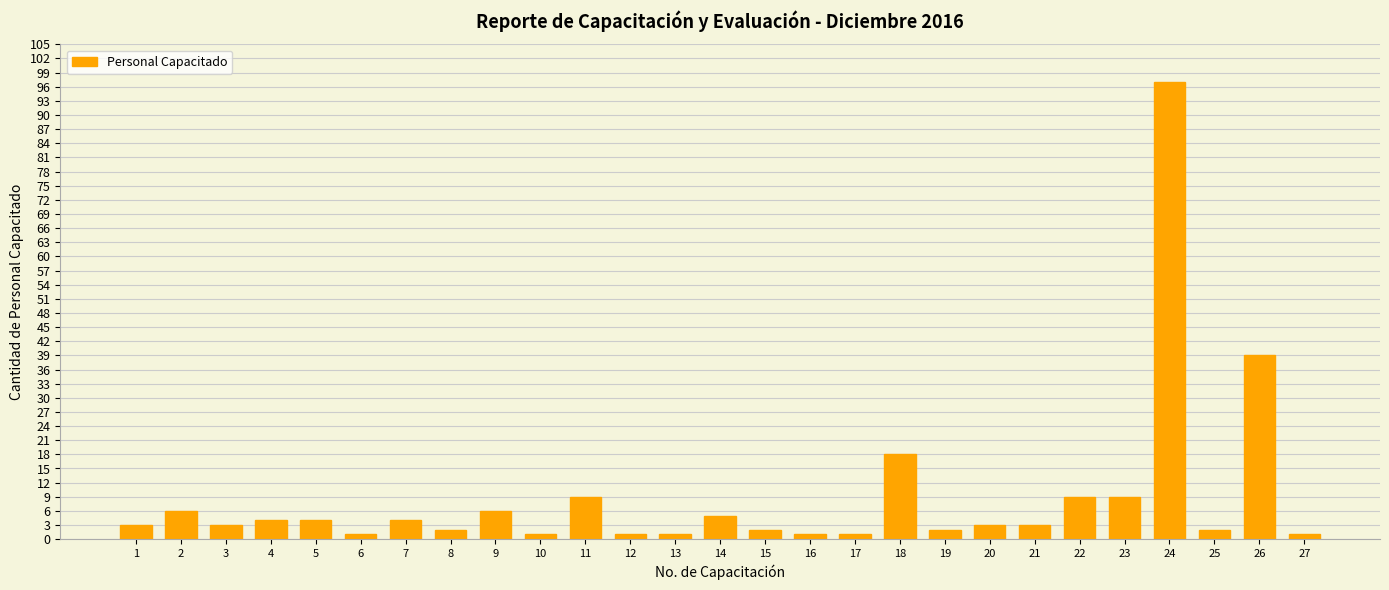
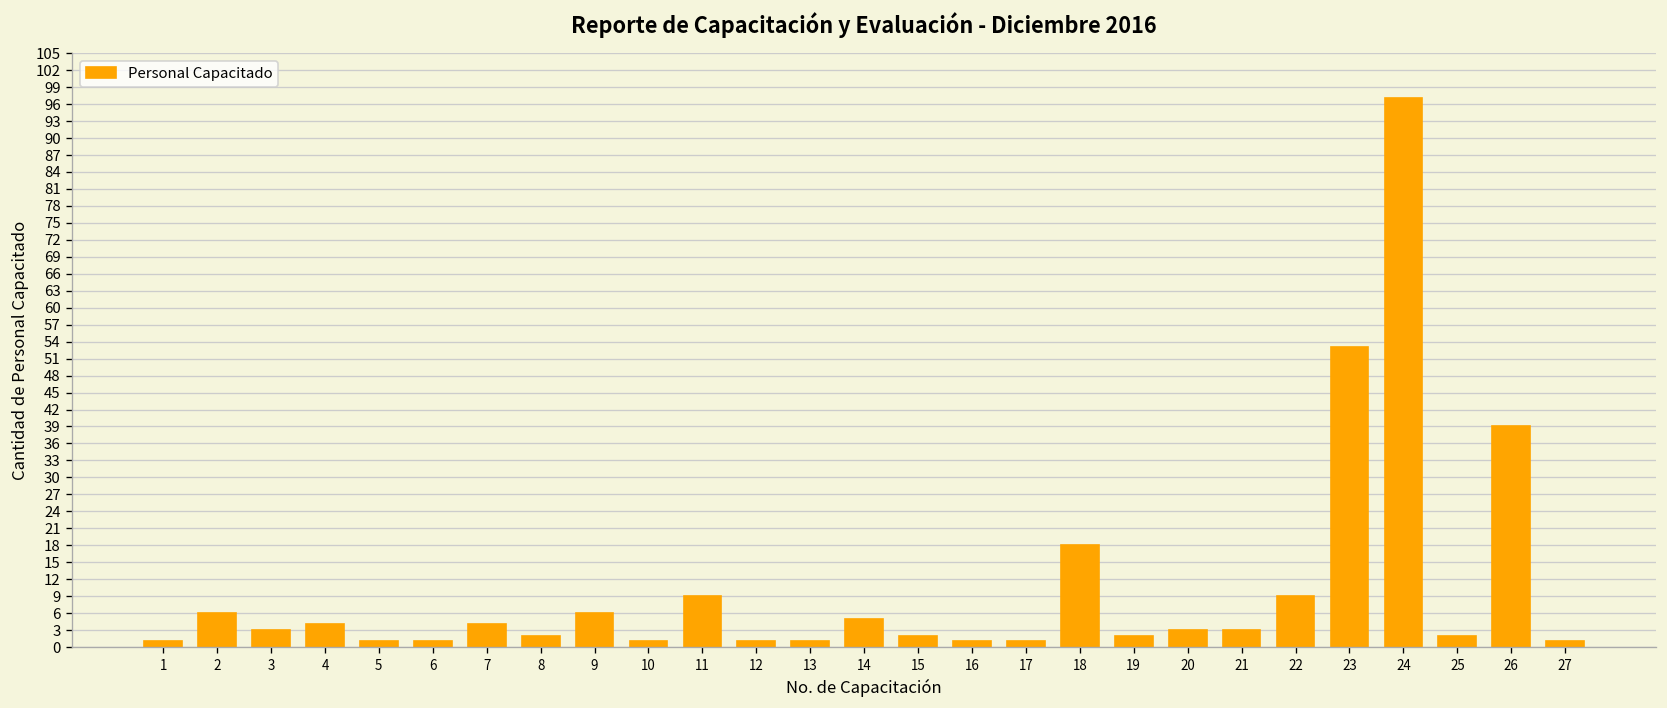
  {
-   "1": 3,
+   "1": 1,
    "2": 6,
    "3": 3,
    "4": 4,
-   "5": 4,
+   "5": 1,
    "6": 1,
    "7": 4,
    "8": 2,
    "9": 6,
    "10": 1,
    "11": 9,
    "12": 1,
    "13": 1,
    "14": 5,
    "15": 2,
    "16": 1,
    "17": 1,
    "18": 18,
    "19": 2,
    "20": 3,
    "21": 3,
    "22": 9,
-   "23": 9,
+   "23": 53,
    "24": 97,
    "25": 2,
    "26": 39,
    "27": 1
  }
